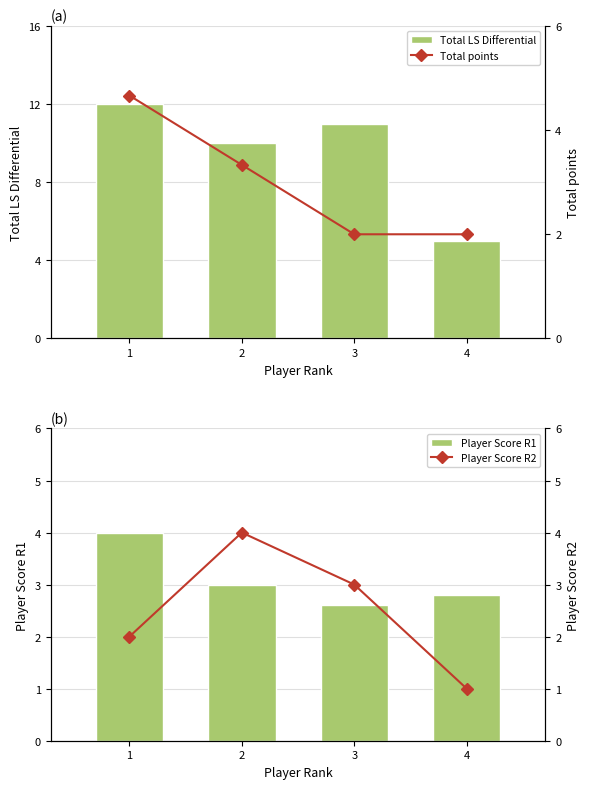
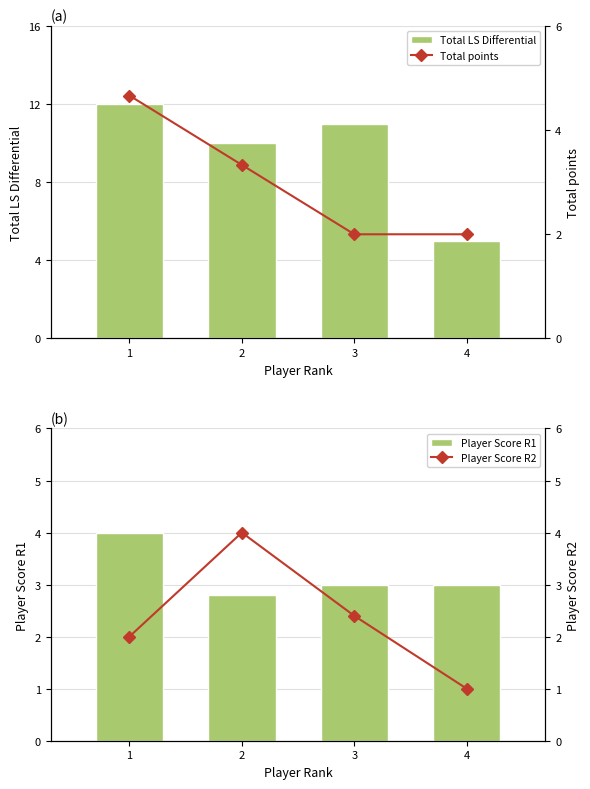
  {
    "(b)": {
      "Player Score R1": {
        "1": 4.0,
-       "2": 3.0,
-       "3": 2.6,
-       "4": 2.8
+       "2": 2.8,
+       "3": 3.0,
+       "4": 3.0
      },
      "Player Score R2": {
        "1": 2.0,
        "2": 4.0,
-       "3": 3.0,
+       "3": 2.4,
        "4": 1.0
      }
    }
  }
